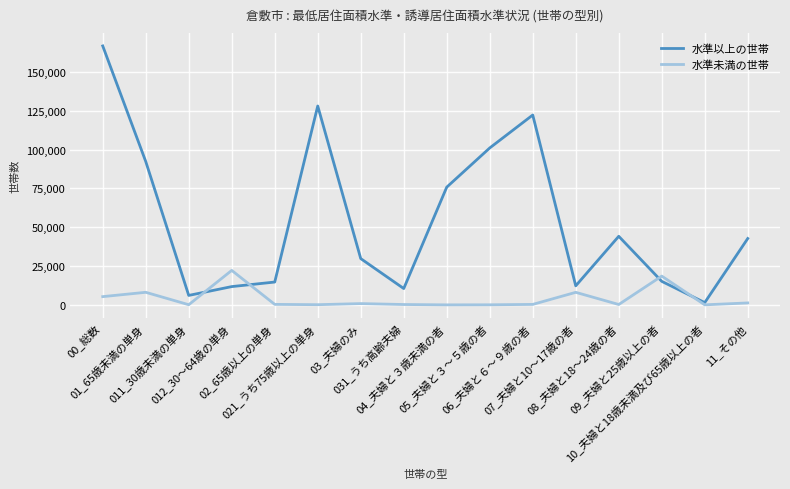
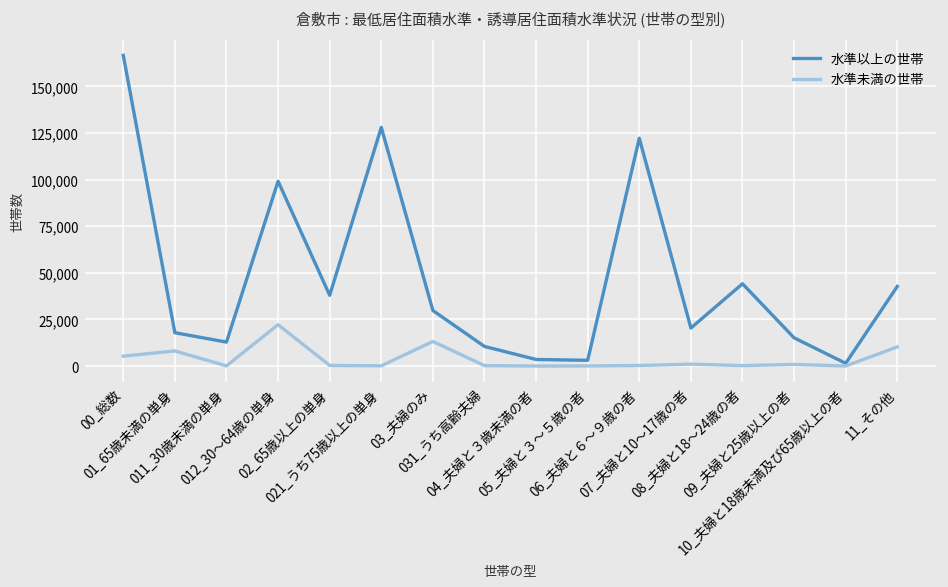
  {
    "水準以上の世帯": {
      "00_総数": "167,000",
-     "01_65歳未満の単身": "92,000",
-     "011_30歳未満の単身": "6,000",
-     "012_30～64歳の単身": "12,000",
-     "02_65歳以上の単身": "15,000",
+     "01_65歳未満の単身": "18,000",
+     "011_30歳未満の単身": "13,000",
+     "012_30～64歳の単身": "99,000",
+     "02_65歳以上の単身": "38,000",
      "021_うち75歳以上の単身": "128,000",
      "03_夫婦のみ": "30,000",
      "031_うち高齢夫婦": "11,000",
-     "04_夫婦と３歳未満の者": "76,000",
-     "05_夫婦と３～５歳の者": "101,000",
+     "04_夫婦と３歳未満の者": "4,000",
+     "05_夫婦と３～５歳の者": "3,000",
      "06_夫婦と６～９歳の者": "122,000",
-     "07_夫婦と10～17歳の者": "12,000",
+     "07_夫婦と10～17歳の者": "20,000",
      "08_夫婦と18～24歳の者": "44,000",
      "09_夫婦と25歳以上の者": "15,000",
      "11_その他": "43,000"
    },
    "水準未満の世帯": {
      "00_総数": "5,000",
      "01_65歳未満の単身": "8,000",
      "011_30歳未満の単身": "0",
      "012_30～64歳の単身": "22,000",
      "02_65歳以上の単身": "0",
      "021_うち75歳以上の単身": "0",
-     "03_夫婦のみ": "1,000",
+     "03_夫婦のみ": "13,000",
      "031_うち高齢夫婦": "0",
      "04_夫婦と３歳未満の者": "0",
      "05_夫婦と３～５歳の者": "0",
      "06_夫婦と６～９歳の者": "0",
-     "07_夫婦と10～17歳の者": "8,000",
+     "07_夫婦と10～17歳の者": "1,000",
      "08_夫婦と18～24歳の者": "0",
-     "09_夫婦と25歳以上の者": "19,000",
-     "11_その他": "1,000"
+     "09_夫婦と25歳以上の者": "1,000",
+     "11_その他": "10,000"
    }
  }
